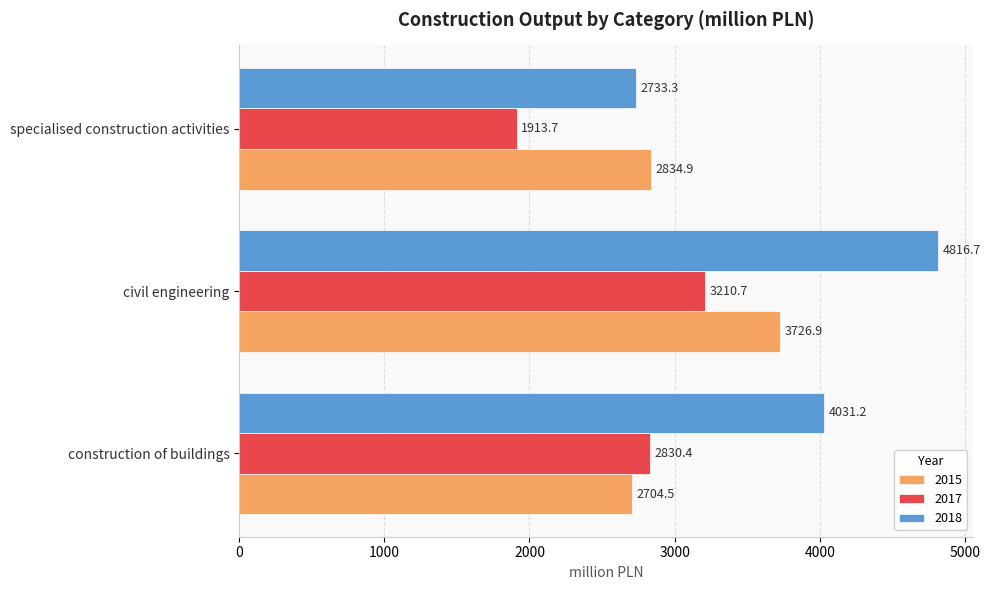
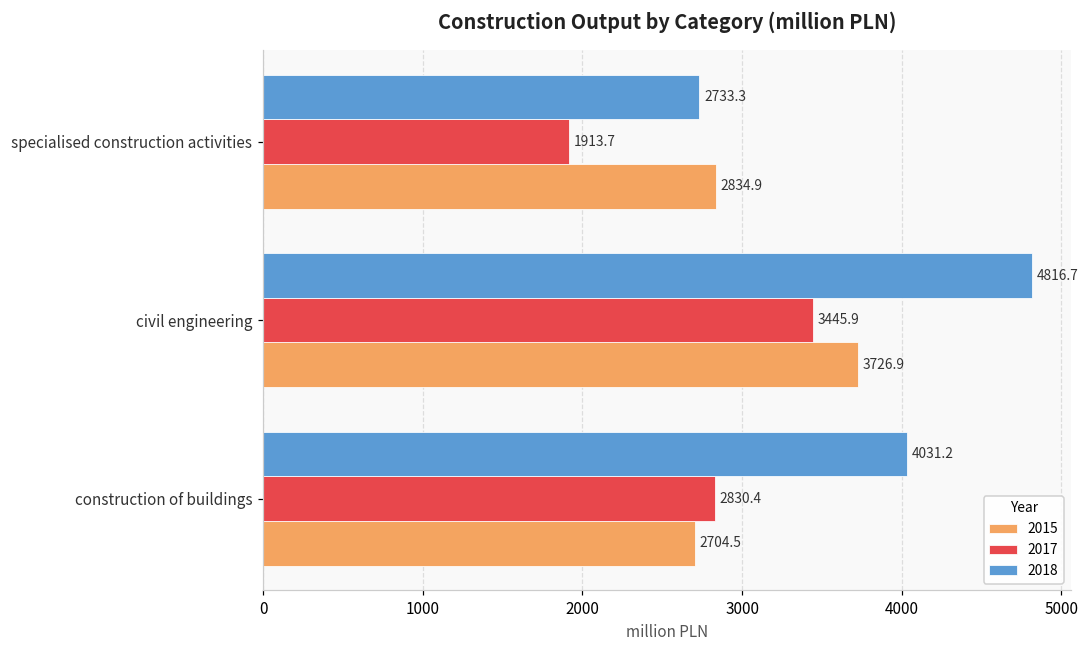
  {
    "2015": {
      "specialised construction activities": 2834.9,
      "civil engineering": 3726.9,
      "construction of buildings": 2704.5
    },
    "2017": {
      "specialised construction activities": 1913.7,
-     "civil engineering": 3210.7,
+     "civil engineering": 3445.9,
      "construction of buildings": 2830.4
    },
    "2018": {
      "specialised construction activities": 2733.3,
      "civil engineering": 4816.7,
      "construction of buildings": 4031.2
    }
  }
